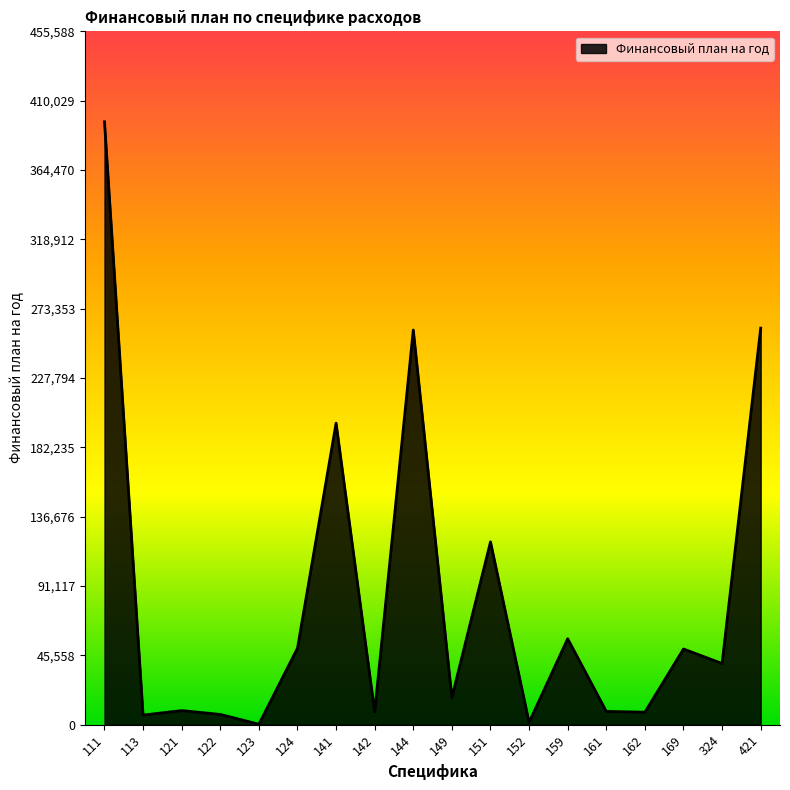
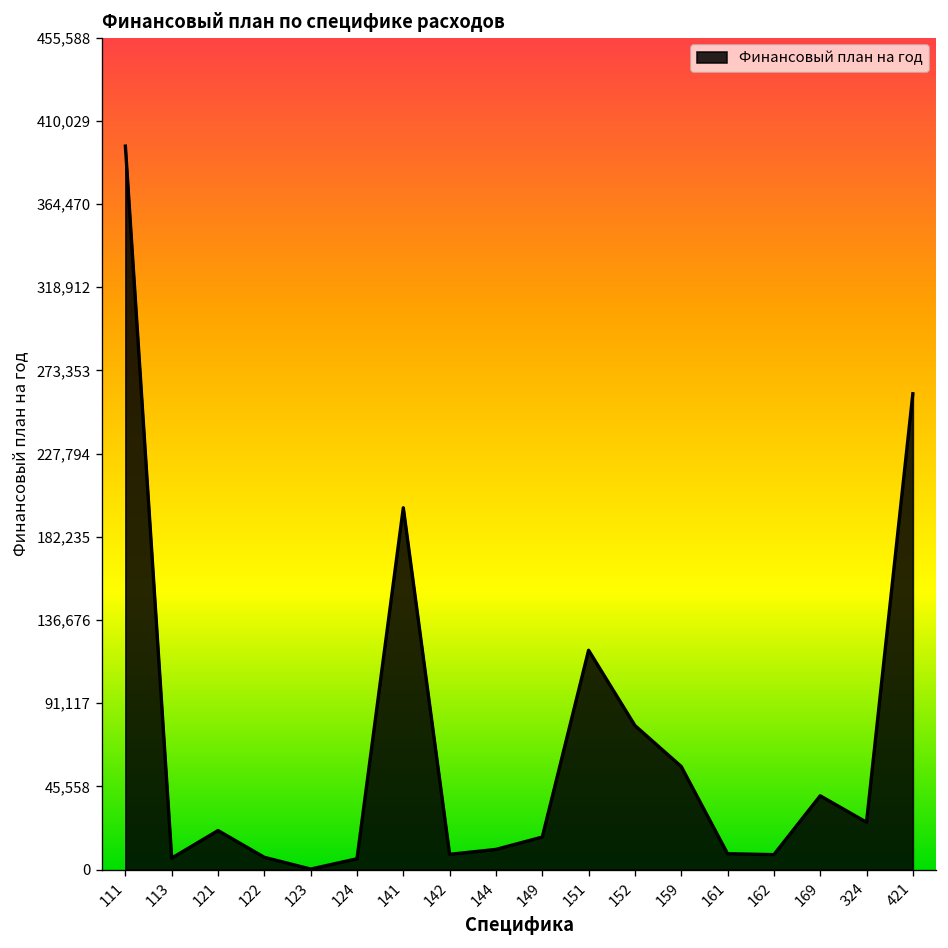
  {
    "111": "396,000",
    "113": "6,000",
-   "121": "9,000",
+   "121": "21,000",
    "122": "7,000",
    "123": "0",
-   "124": "50,000",
+   "124": "6,000",
    "141": "198,000",
    "142": "8,000",
-   "144": "259,000",
+   "144": "11,000",
    "149": "18,000",
    "151": "120,000",
-   "152": "2,000",
+   "152": "79,000",
    "159": "56,000",
    "161": "9,000",
    "162": "8,000",
-   "169": "50,000",
-   "324": "40,000",
+   "169": "40,000",
+   "324": "26,000",
    "421": "261,000"
  }
